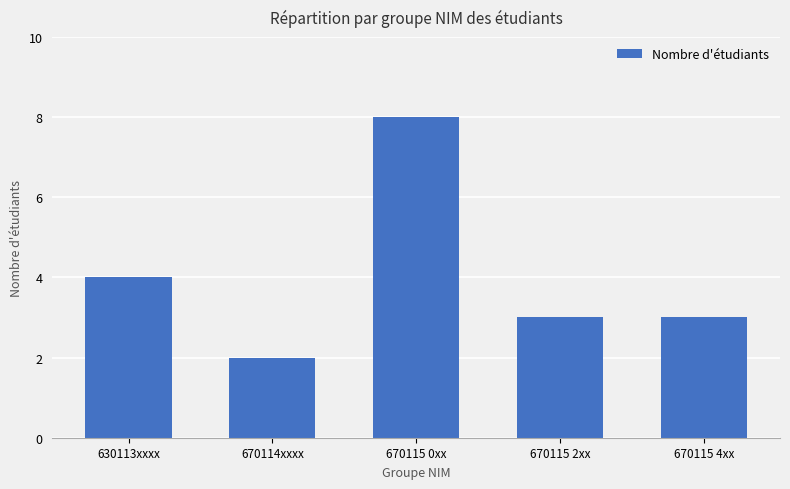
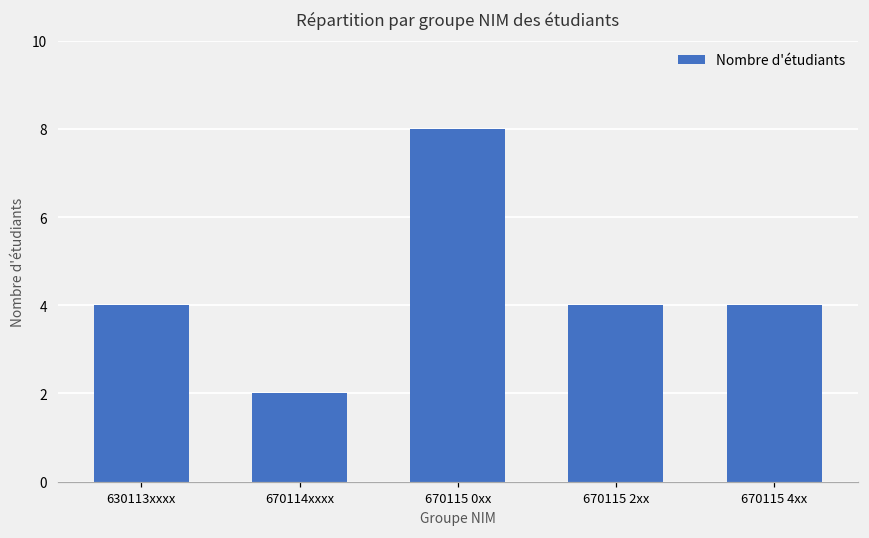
  {
    "630113xxxx": 4,
    "670114xxxx": 2,
    "670115 0xx": 8,
-   "670115 2xx": 3,
-   "670115 4xx": 3
+   "670115 2xx": 4,
+   "670115 4xx": 4
  }
